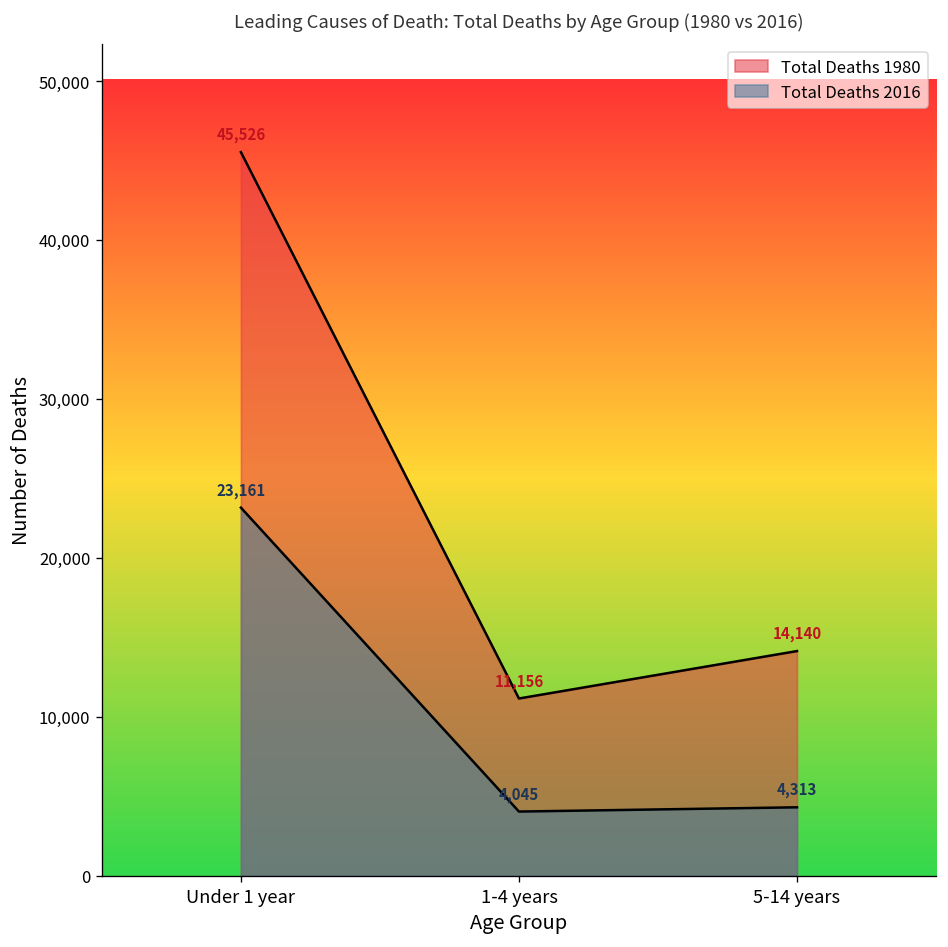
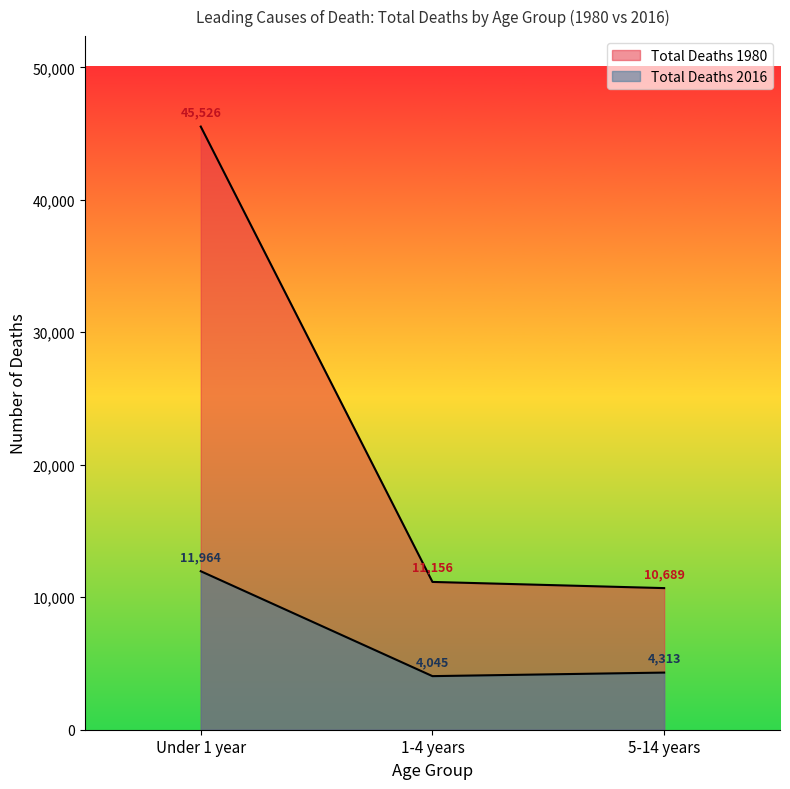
  {
    "Total Deaths 1980": {
      "Under 1 year": "45,526",
      "1-4 years": "11,156",
-     "5-14 years": "14,140"
+     "5-14 years": "10,689"
    },
    "Total Deaths 2016": {
-     "Under 1 year": "23,161",
+     "Under 1 year": "11,964",
      "1-4 years": "4,045",
      "5-14 years": "4,313"
    }
  }
